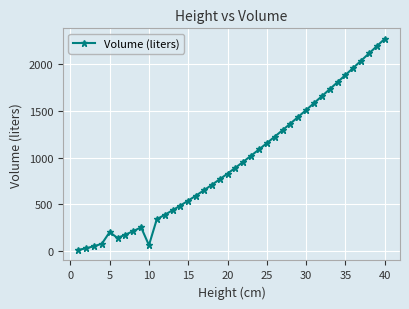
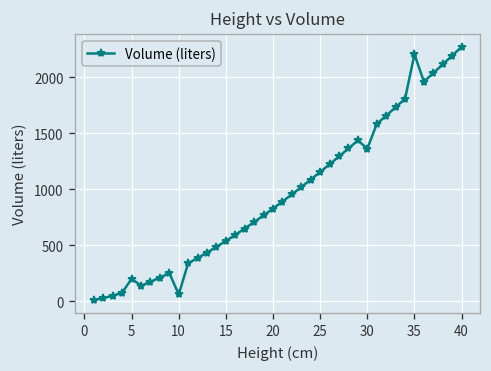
  {
    "5": 200,
    "10": 100,
    "15": 500,
    "20": 800,
    "25": 1200,
-   "30": 1500,
-   "35": 1900,
+   "30": 1400,
+   "35": 2200,
    "40": 2300
  }
